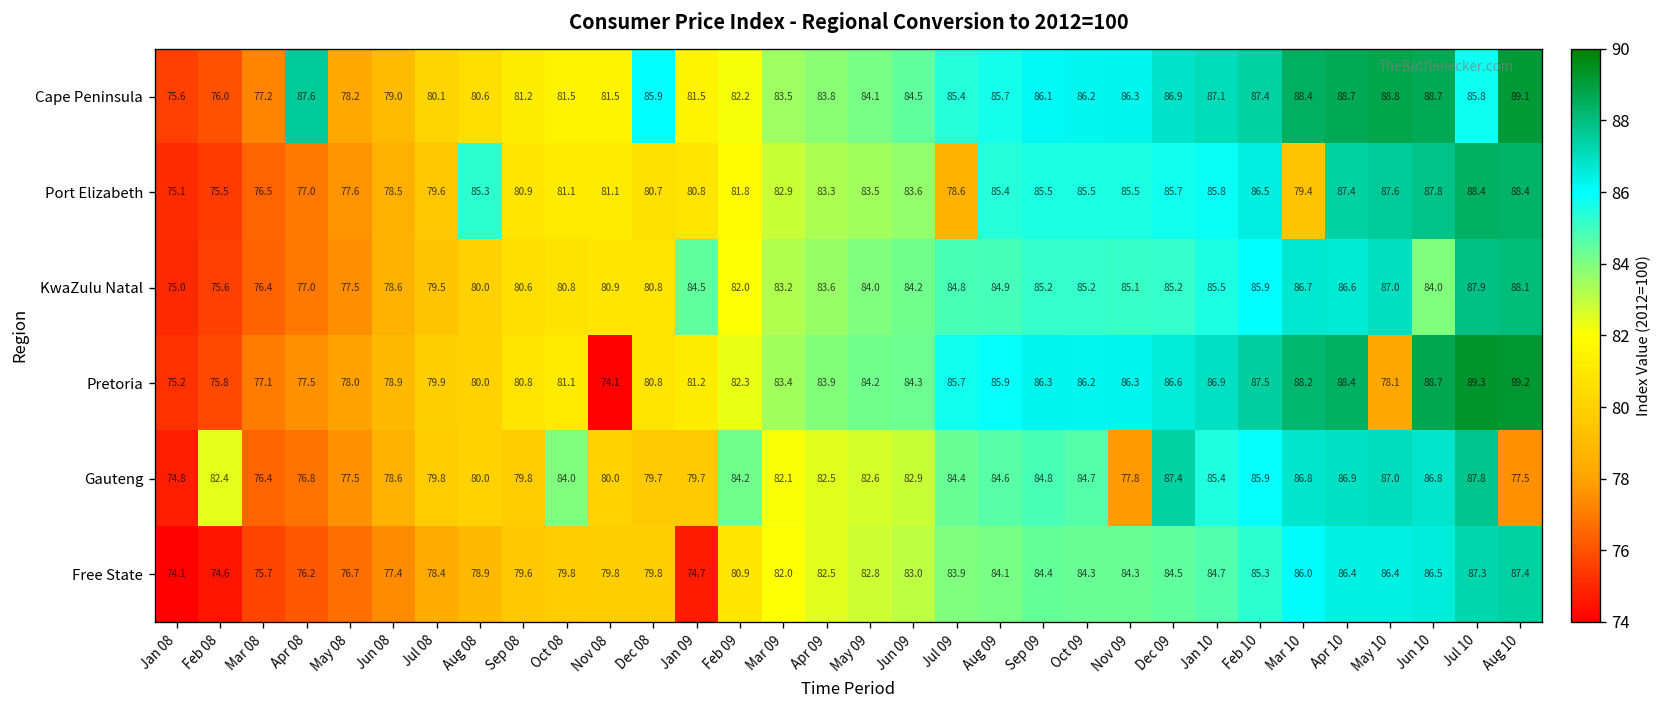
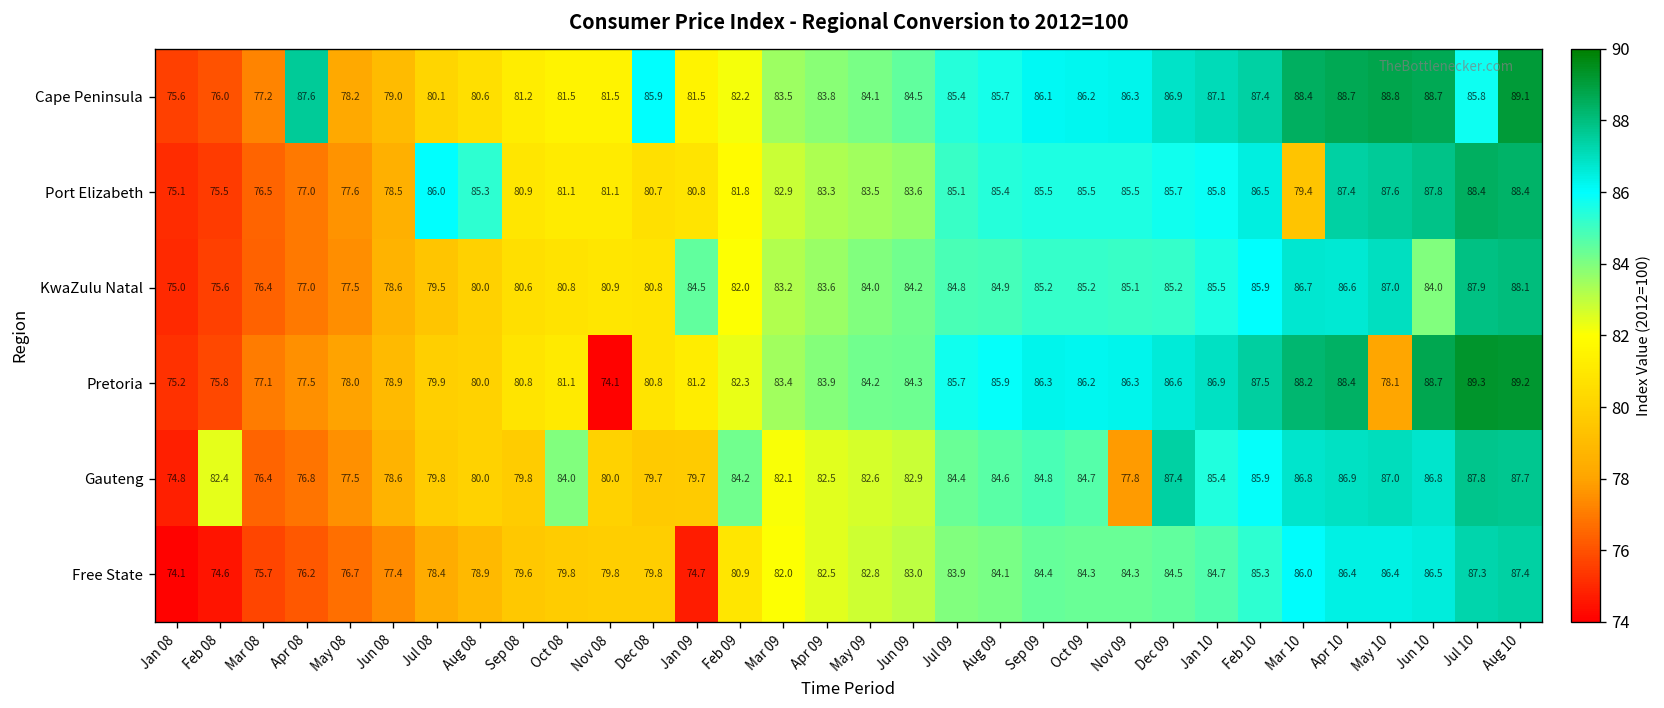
  {
    "Cape Peninsula": {
      "Jan 08": 75.6,
      "Feb 08": 76.0,
      "Mar 08": 77.2,
      "Apr 08": 87.6,
      "May 08": 78.2,
      "Jun 08": 79.0,
      "Jul 08": 80.1,
      "Aug 08": 80.6,
      "Sep 08": 81.2,
      "Oct 08": 81.5,
      "Nov 08": 81.5,
      "Dec 08": 85.9,
      "Jan 09": 81.5,
      "Feb 09": 82.2,
      "Mar 09": 83.5,
      "Apr 09": 83.8,
      "May 09": 84.1,
      "Jun 09": 84.5,
      "Jul 09": 85.4,
      "Aug 09": 85.7,
      "Sep 09": 86.1,
      "Oct 09": 86.2,
      "Nov 09": 86.3,
      "Dec 09": 86.9,
      "Jan 10": 87.1,
      "Feb 10": 87.4,
      "Mar 10": 88.4,
      "Apr 10": 88.7,
      "May 10": 88.8,
      "Jul 10": 85.8,
      "Aug 10": 89.1
    },
    "Port Elizabeth": {
      "Jan 08": 75.1,
      "Feb 08": 75.5,
      "Mar 08": 76.5,
      "Apr 08": 77.0,
      "May 08": 77.6,
      "Jun 08": 78.5,
-     "Jul 08": 79.6,
+     "Jul 08": 86.0,
      "Aug 08": 85.3,
      "Sep 08": 80.9,
      "Oct 08": 81.1,
      "Nov 08": 81.1,
      "Dec 08": 80.7,
      "Jan 09": 80.8,
      "Feb 09": 81.8,
      "Mar 09": 82.9,
      "Apr 09": 83.3,
      "May 09": 83.5,
      "Jun 09": 83.6,
-     "Jul 09": 78.6,
+     "Jul 09": 85.1,
      "Aug 09": 85.4,
      "Sep 09": 85.5,
      "Oct 09": 85.5,
      "Nov 09": 85.5,
      "Dec 09": 85.7,
      "Jan 10": 85.8,
      "Feb 10": 86.5,
      "Mar 10": 79.4,
      "Apr 10": 87.4,
      "May 10": 87.6,
      "Jun 10": 87.8,
      "Jul 10": 88.4,
      "Aug 10": 88.4
    },
    "KwaZulu Natal": {
      "Jan 08": 75.0,
      "Feb 08": 75.6,
      "Mar 08": 76.4,
      "Apr 08": 77.0,
      "May 08": 77.5,
      "Jun 08": 78.6,
      "Jul 08": 79.5,
      "Aug 08": 80.0,
      "Sep 08": 80.6,
      "Oct 08": 80.8,
      "Nov 08": 80.9,
      "Dec 08": 80.8,
      "Jan 09": 84.5,
      "Feb 09": 82.0,
      "Mar 09": 83.2,
      "Apr 09": 83.6,
      "May 09": 84.0,
      "Jun 09": 84.2,
      "Jul 09": 84.8,
      "Aug 09": 84.9,
      "Sep 09": 85.2,
      "Oct 09": 85.2,
      "Nov 09": 85.1,
      "Dec 09": 85.2,
      "Jan 10": 85.5,
      "Feb 10": 85.9,
      "Mar 10": 86.7,
      "Apr 10": 86.6,
      "May 10": 87.0,
      "Jun 10": 84.0,
      "Jul 10": 87.9,
      "Aug 10": 88.1
    },
    "Pretoria": {
      "Jan 08": 75.2,
      "Feb 08": 75.8,
      "Mar 08": 77.1,
      "Apr 08": 77.5,
      "May 08": 78.0,
      "Jun 08": 78.9,
      "Jul 08": 79.9,
      "Aug 08": 80.0,
      "Sep 08": 80.8,
      "Oct 08": 81.1,
      "Nov 08": 74.1,
      "Dec 08": 80.8,
      "Jan 09": 81.2,
      "Feb 09": 82.3,
      "Mar 09": 83.4,
      "Apr 09": 83.9,
      "May 09": 84.2,
      "Jun 09": 84.3,
      "Jul 09": 85.7,
      "Aug 09": 85.9,
      "Sep 09": 86.3,
      "Oct 09": 86.2,
      "Nov 09": 86.3,
      "Dec 09": 86.6,
      "Jan 10": 86.9,
      "Feb 10": 87.5,
      "Mar 10": 88.2,
      "Apr 10": 88.4,
      "May 10": 78.1,
      "Jun 10": 88.7,
      "Jul 10": 89.3,
      "Aug 10": 89.2
    },
    "Gauteng": {
      "Jan 08": 74.8,
      "Feb 08": 82.4,
      "Mar 08": 76.4,
      "Apr 08": 76.8,
      "May 08": 77.5,
      "Jun 08": 78.6,
      "Jul 08": 79.8,
      "Aug 08": 80.0,
      "Sep 08": 79.8,
      "Oct 08": 84.0,
      "Nov 08": 80.0,
      "Dec 08": 79.7,
      "Jan 09": 79.7,
      "Feb 09": 84.2,
      "Mar 09": 82.1,
      "Apr 09": 82.5,
      "May 09": 82.6,
      "Jun 09": 82.9,
      "Jul 09": 84.4,
      "Aug 09": 84.6,
      "Sep 09": 84.8,
      "Oct 09": 84.7,
      "Nov 09": 77.8,
      "Dec 09": 87.4,
      "Jan 10": 85.4,
      "Feb 10": 85.9,
      "Mar 10": 86.8,
      "Apr 10": 86.9,
      "May 10": 87.0,
      "Jun 10": 86.8,
      "Jul 10": 87.8,
-     "Aug 10": 77.5
+     "Aug 10": 87.7
    },
    "Free State": {
      "Jan 08": 74.1,
      "Feb 08": 74.6,
      "Mar 08": 75.7,
      "Apr 08": 76.2,
      "May 08": 76.7,
      "Jun 08": 77.4,
      "Jul 08": 78.4,
      "Aug 08": 78.9,
      "Sep 08": 79.6,
      "Oct 08": 79.8,
      "Nov 08": 79.8,
      "Dec 08": 79.8,
      "Jan 09": 74.7,
      "Feb 09": 80.9,
      "Mar 09": 82.0,
      "Apr 09": 82.5,
      "May 09": 82.8,
      "Jun 09": 83.0,
      "Jul 09": 83.9,
      "Aug 09": 84.1,
      "Sep 09": 84.4,
      "Oct 09": 84.3,
      "Nov 09": 84.3,
      "Dec 09": 84.5,
      "Jan 10": 84.7,
      "Feb 10": 85.3,
      "Mar 10": 86.0,
      "Apr 10": 86.4,
      "May 10": 86.4,
      "Jun 10": 86.5,
      "Jul 10": 87.3,
      "Aug 10": 87.4
    }
  }
